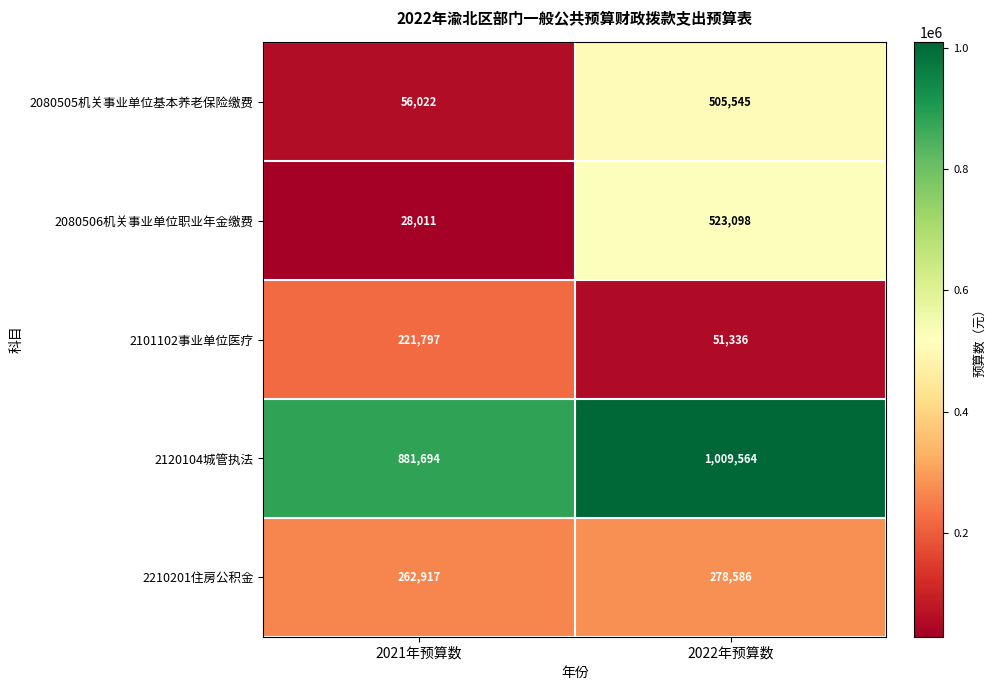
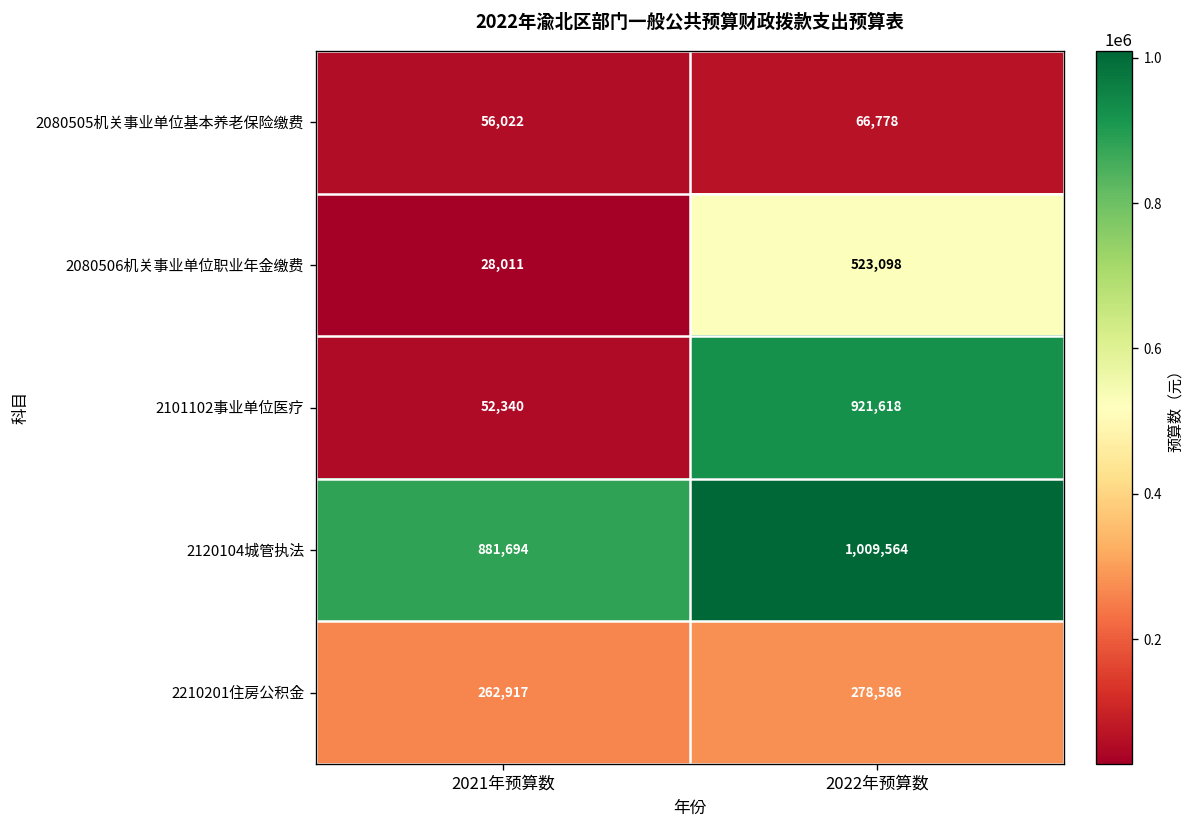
  {
    "2080505机关事业单位基本养老保险缴费": {
      "2021年预算数": "56,022",
-     "2022年预算数": "505,545"
+     "2022年预算数": "66,778"
    },
    "2080506机关事业单位职业年金缴费": {
      "2021年预算数": "28,011",
      "2022年预算数": "523,098"
    },
    "2101102事业单位医疗": {
-     "2021年预算数": "221,797",
-     "2022年预算数": "51,336"
+     "2021年预算数": "52,340",
+     "2022年预算数": "921,618"
    },
    "2120104城管执法": {
      "2021年预算数": "881,694",
      "2022年预算数": "1,009,564"
    },
    "2210201住房公积金": {
      "2021年预算数": "262,917",
      "2022年预算数": "278,586"
    }
  }
